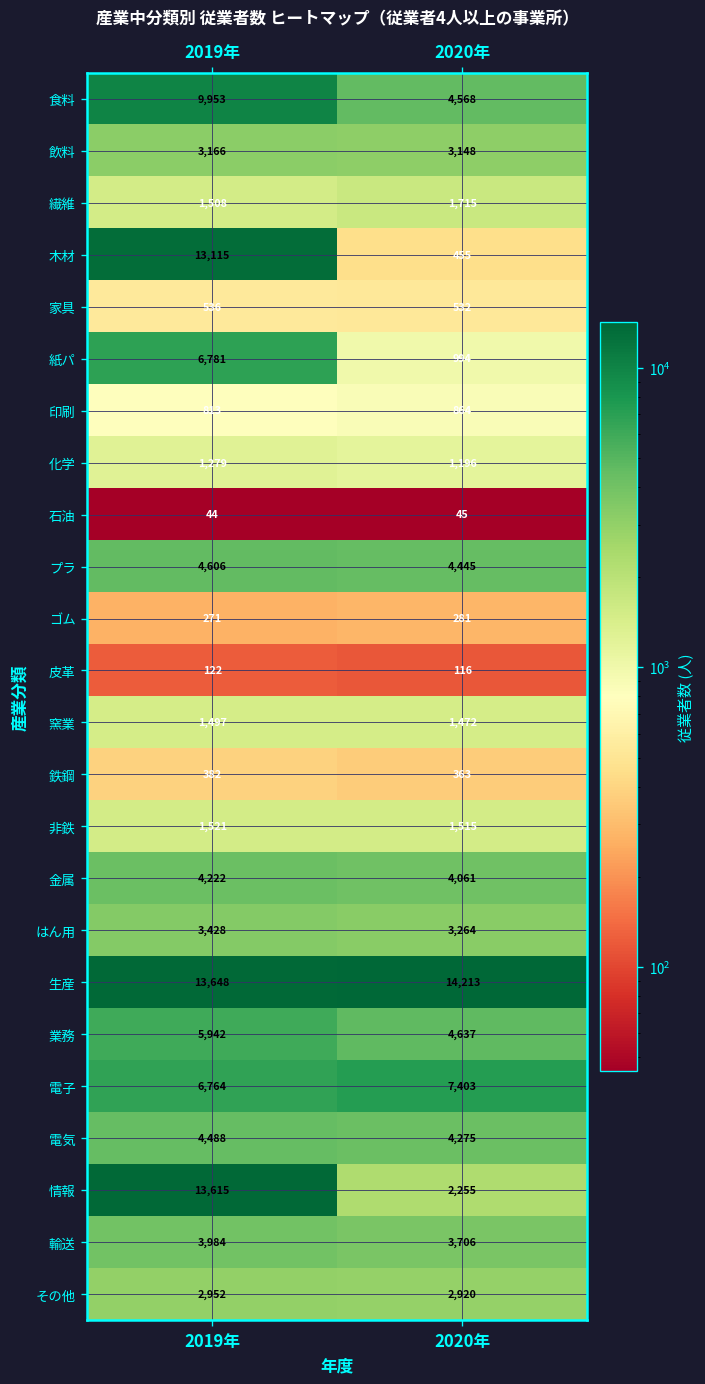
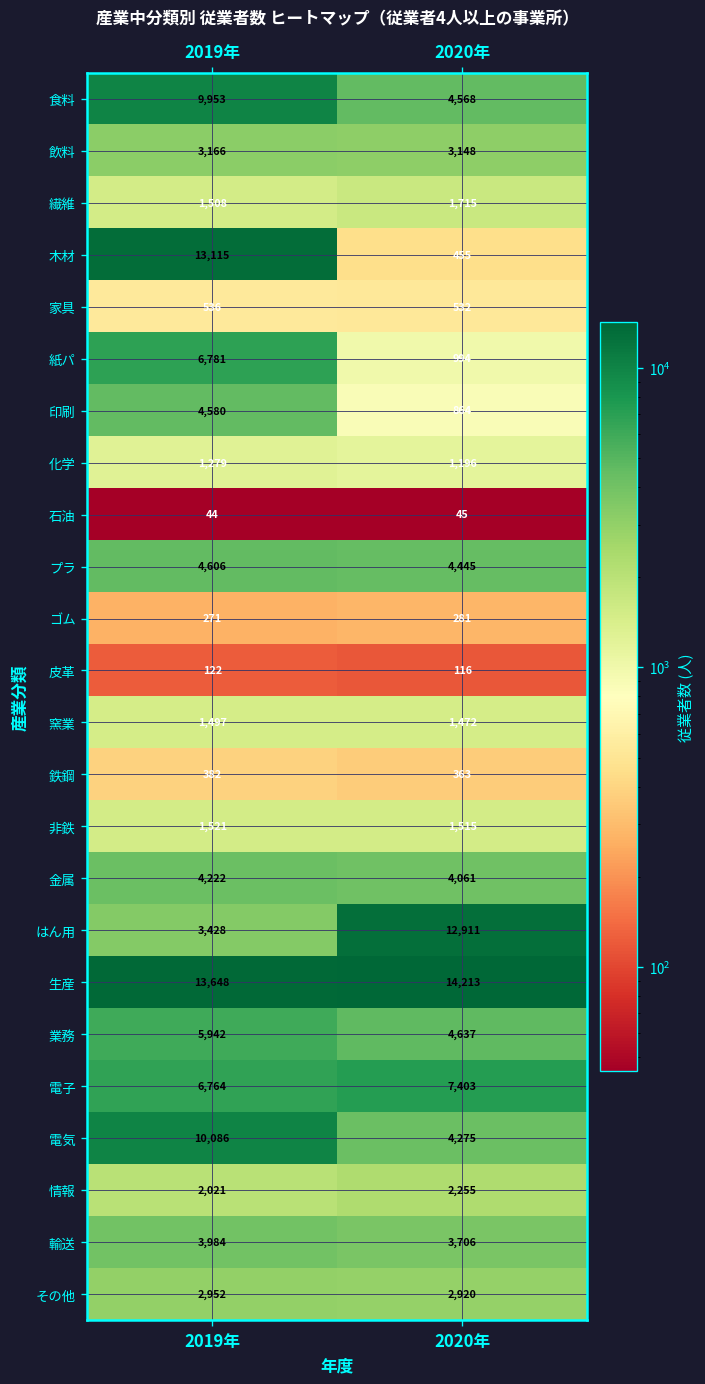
  {
    "食料": {
      "2019年": "9,953",
      "2020年": "4,568"
    },
    "飲料": {
      "2019年": "3,166",
      "2020年": "3,148"
    },
    "繊維": {
      "2019年": "1,508",
      "2020年": "1,715"
    },
    "木材": {
      "2019年": "13,115",
      "2020年": "455"
    },
    "家具": {
      "2019年": "536",
      "2020年": "532"
    },
    "紙パ": {
      "2019年": "6,781",
      "2020年": "994"
    },
    "印刷": {
-     "2019年": "813",
+     "2019年": "4,580",
      "2020年": "864"
    },
    "化学": {
      "2019年": "1,279",
      "2020年": "1,196"
    },
    "石油": {
      "2019年": "44",
      "2020年": "45"
    },
    "プラ": {
      "2019年": "4,606",
      "2020年": "4,445"
    },
    "ゴム": {
      "2019年": "271",
      "2020年": "281"
    },
    "皮革": {
      "2019年": "122",
      "2020年": "116"
    },
    "窯業": {
      "2019年": "1,497",
      "2020年": "1,472"
    },
    "鉄鋼": {
      "2019年": "382",
      "2020年": "363"
    },
    "非鉄": {
      "2019年": "1,521",
      "2020年": "1,515"
    },
    "金属": {
      "2019年": "4,222",
      "2020年": "4,061"
    },
    "はん用": {
      "2019年": "3,428",
-     "2020年": "3,264"
+     "2020年": "12,911"
    },
    "生産": {
      "2019年": "13,648",
      "2020年": "14,213"
    },
    "業務": {
      "2019年": "5,942",
      "2020年": "4,637"
    },
    "電子": {
      "2019年": "6,764",
      "2020年": "7,403"
    },
    "電気": {
-     "2019年": "4,488",
+     "2019年": "10,086",
      "2020年": "4,275"
    },
    "情報": {
-     "2019年": "13,615",
+     "2019年": "2,021",
      "2020年": "2,255"
    },
    "輸送": {
      "2019年": "3,984",
      "2020年": "3,706"
    },
    "その他": {
      "2019年": "2,952",
      "2020年": "2,920"
    }
  }
